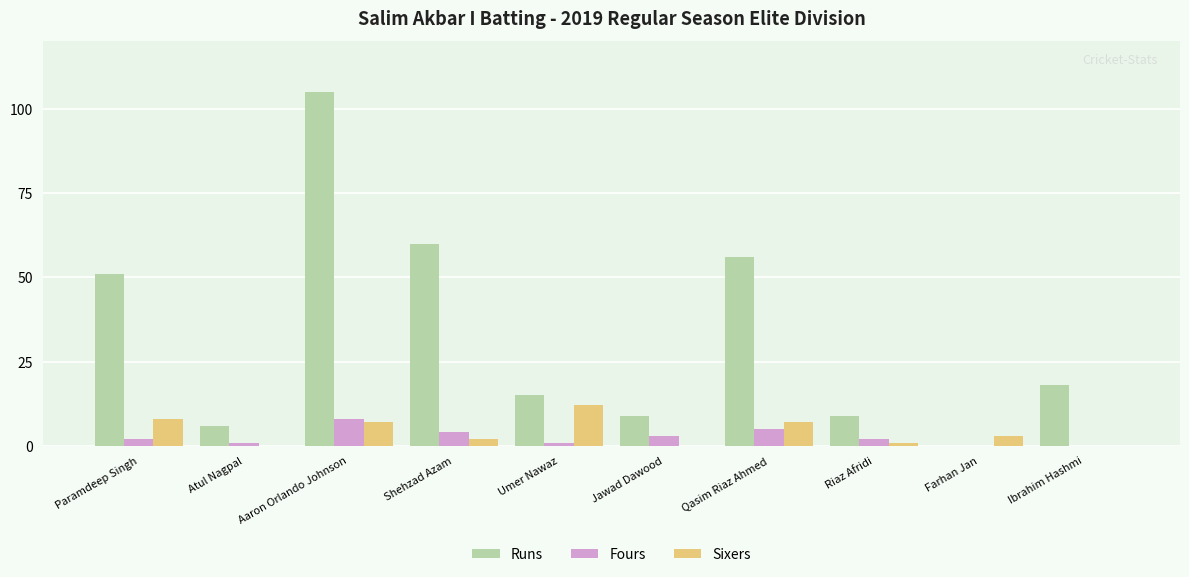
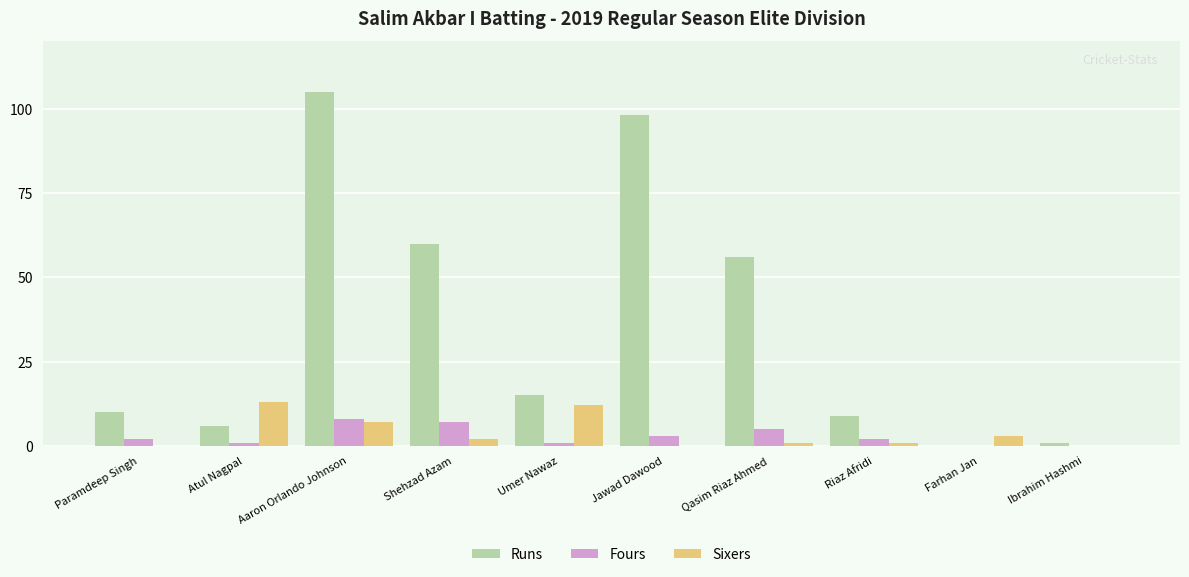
  {
    "Runs": {
-     "Paramdeep Singh": 51,
+     "Paramdeep Singh": 10,
      "Atul Nagpal": 6,
      "Aaron Orlando Johnson": 105,
      "Shehzad Azam": 60,
      "Umer Nawaz": 15,
-     "Jawad Dawood": 9,
+     "Jawad Dawood": 98,
      "Qasim Riaz Ahmed": 56,
      "Riaz Afridi": 9,
      "Farhan Jan": 0,
-     "Ibrahim Hashmi": 18
+     "Ibrahim Hashmi": 1
    },
    "Fours": {
      "Paramdeep Singh": 2,
      "Atul Nagpal": 1,
      "Aaron Orlando Johnson": 8,
-     "Shehzad Azam": 4,
+     "Shehzad Azam": 7,
      "Umer Nawaz": 1,
      "Jawad Dawood": 3,
      "Qasim Riaz Ahmed": 5,
      "Riaz Afridi": 2,
      "Farhan Jan": 0,
      "Ibrahim Hashmi": 0
    },
    "Sixers": {
-     "Paramdeep Singh": 8,
-     "Atul Nagpal": 0,
+     "Paramdeep Singh": 0,
+     "Atul Nagpal": 13,
      "Aaron Orlando Johnson": 7,
      "Shehzad Azam": 2,
      "Umer Nawaz": 12,
      "Jawad Dawood": 0,
-     "Qasim Riaz Ahmed": 7,
+     "Qasim Riaz Ahmed": 1,
      "Riaz Afridi": 1,
      "Farhan Jan": 3,
      "Ibrahim Hashmi": 0
    }
  }
